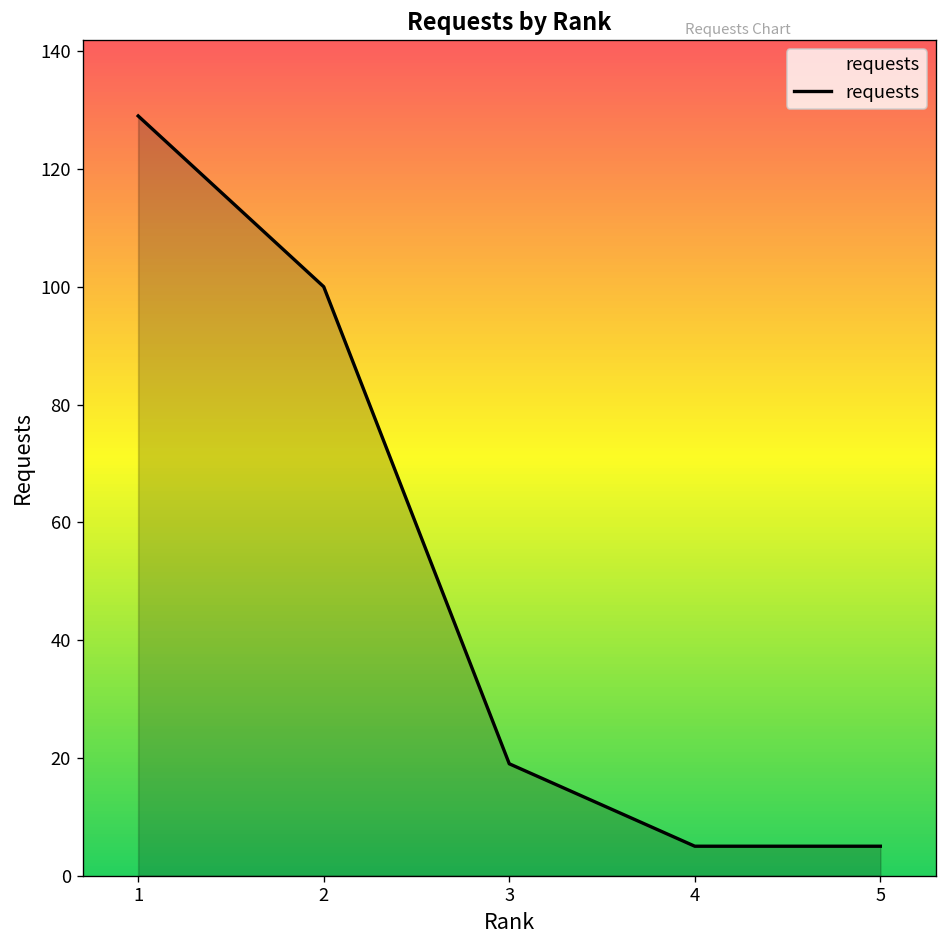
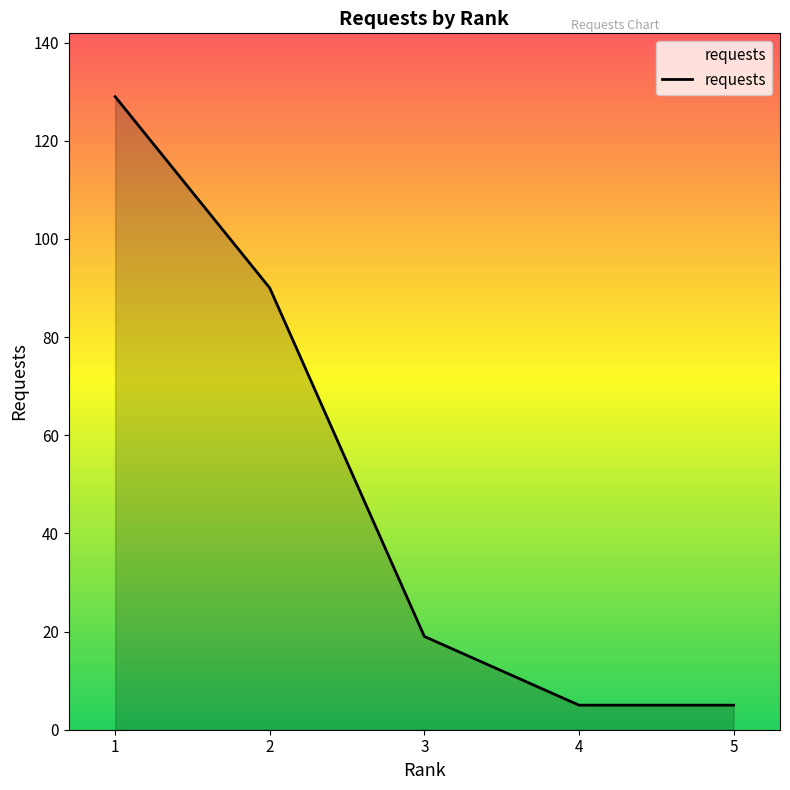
  {
    "1": 129,
-   "2": 100,
+   "2": 90,
    "3": 19,
    "4": 5,
    "5": 5
  }
